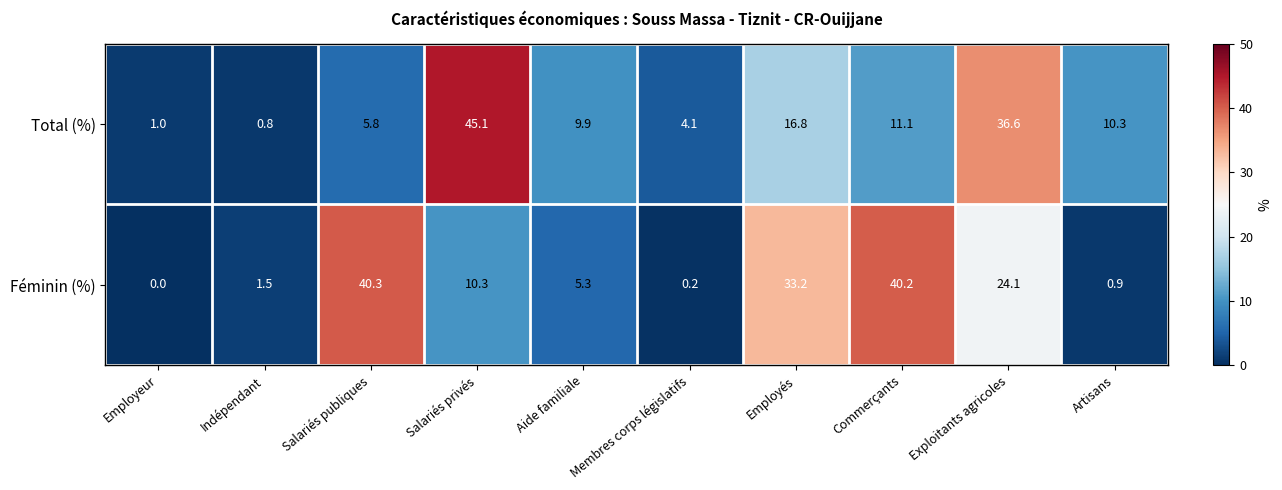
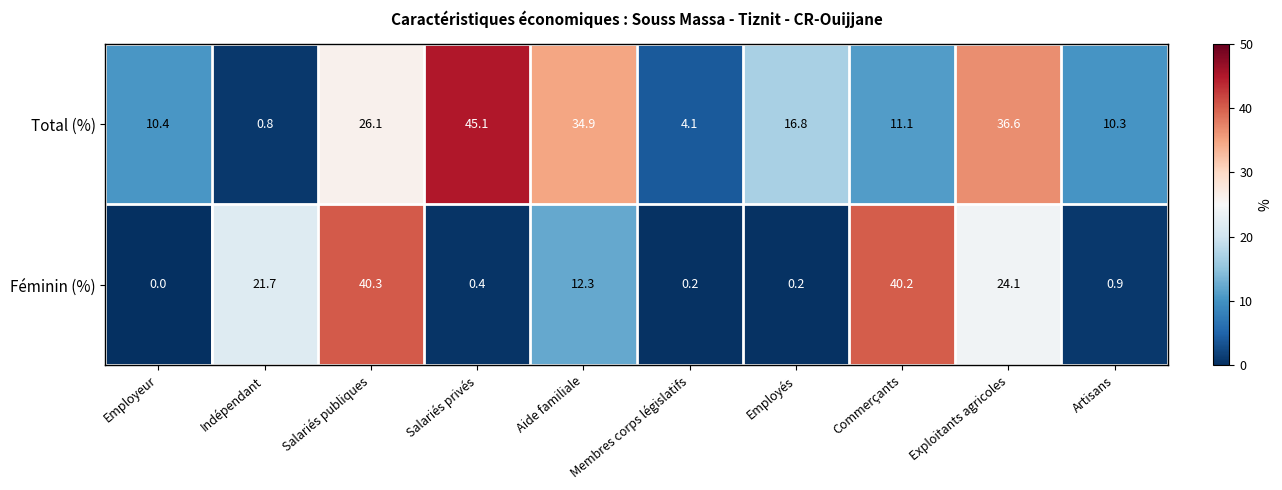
  {
    "Total (%)": {
-     "Employeur": 1.0,
+     "Employeur": 10.4,
      "Indépendant": 0.8,
-     "Salariés publiques": 5.8,
+     "Salariés publiques": 26.1,
      "Salariés privés": 45.1,
-     "Aide familiale": 9.9,
+     "Aide familiale": 34.9,
      "Membres corps législatifs": 4.1,
      "Employés": 16.8,
      "Commerçants": 11.1,
      "Exploitants agricoles": 36.6,
      "Artisans": 10.3
    },
    "Féminin (%)": {
      "Employeur": 0.0,
-     "Indépendant": 1.5,
+     "Indépendant": 21.7,
      "Salariés publiques": 40.3,
-     "Salariés privés": 10.3,
-     "Aide familiale": 5.3,
+     "Salariés privés": 0.4,
+     "Aide familiale": 12.3,
      "Membres corps législatifs": 0.2,
-     "Employés": 33.2,
+     "Employés": 0.2,
      "Commerçants": 40.2,
      "Exploitants agricoles": 24.1,
      "Artisans": 0.9
    }
  }
